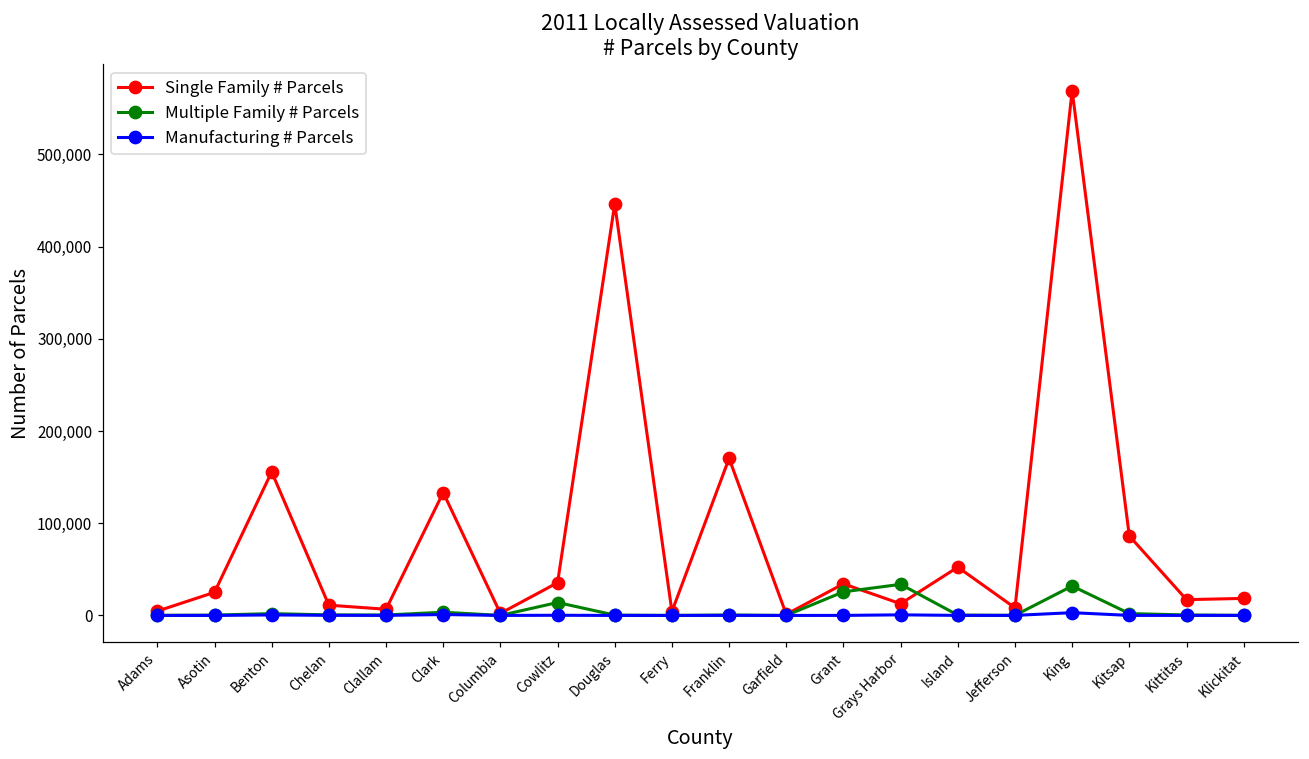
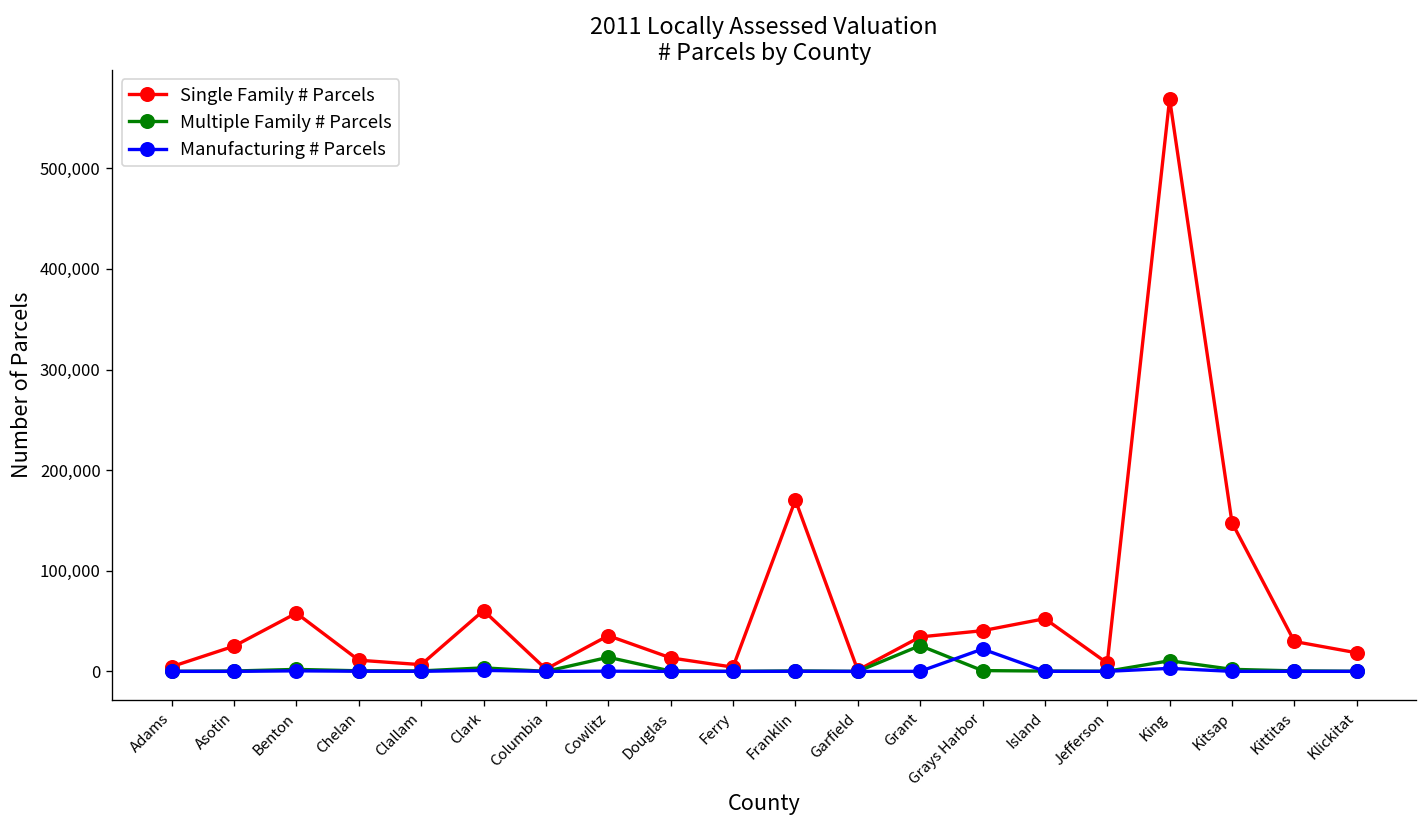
  {
    "Single Family # Parcels": {
      "Adams": "0",
      "Asotin": "30,000",
-     "Benton": "160,000",
+     "Benton": "60,000",
      "Chelan": "10,000",
      "Clallam": "10,000",
-     "Clark": "130,000",
+     "Clark": "60,000",
      "Cowlitz": "40,000",
-     "Douglas": "450,000",
+     "Douglas": "10,000",
      "Ferry": "0",
      "Franklin": "170,000",
      "Grant": "30,000",
-     "Grays Harbor": "10,000",
+     "Grays Harbor": "40,000",
      "Island": "50,000",
      "Jefferson": "10,000",
      "King": "570,000",
-     "Kitsap": "90,000",
-     "Kittitas": "20,000",
+     "Kitsap": "150,000",
+     "Kittitas": "30,000",
      "Klickitat": "20,000"
    },
    "Multiple Family # Parcels": {
      "Cowlitz": "10,000",
      "Grant": "30,000",
-     "Grays Harbor": "30,000",
-     "King": "30,000"
+     "Grays Harbor": "0",
+     "King": "10,000"
    },
    "Manufacturing # Parcels": {
      "Cowlitz": "0",
      "Grant": "0",
-     "Grays Harbor": "0",
+     "Grays Harbor": "20,000",
      "King": "0"
    }
  }
